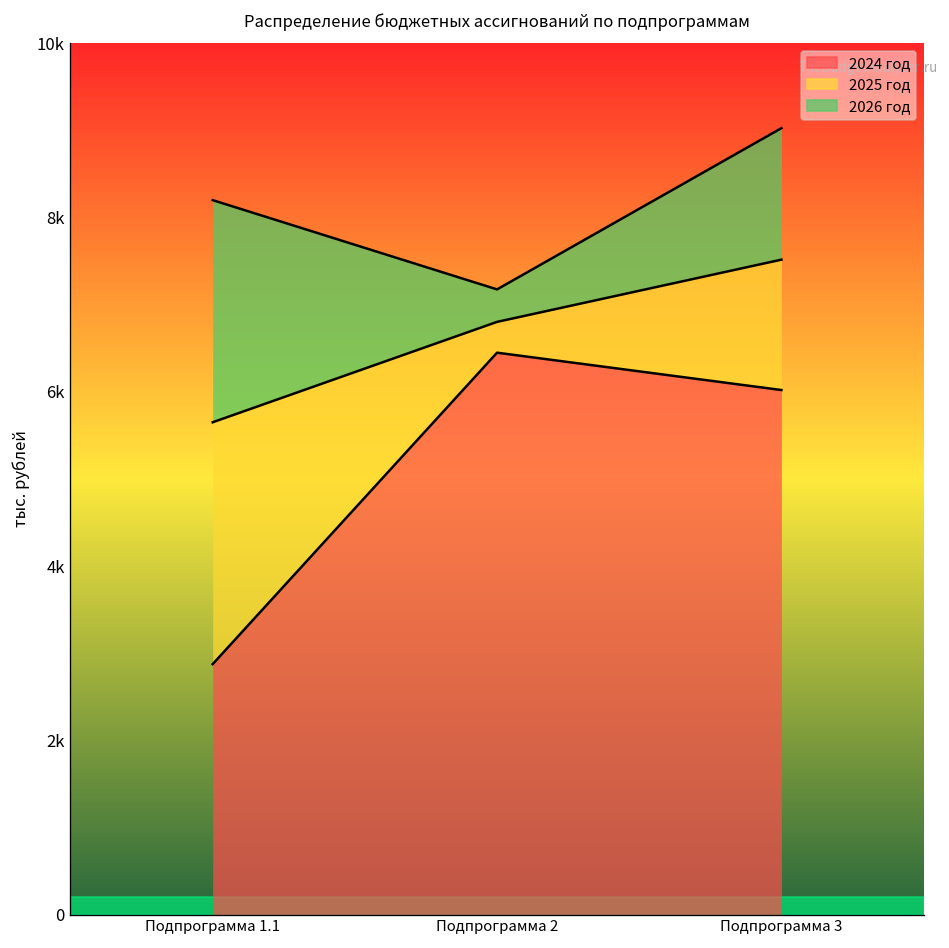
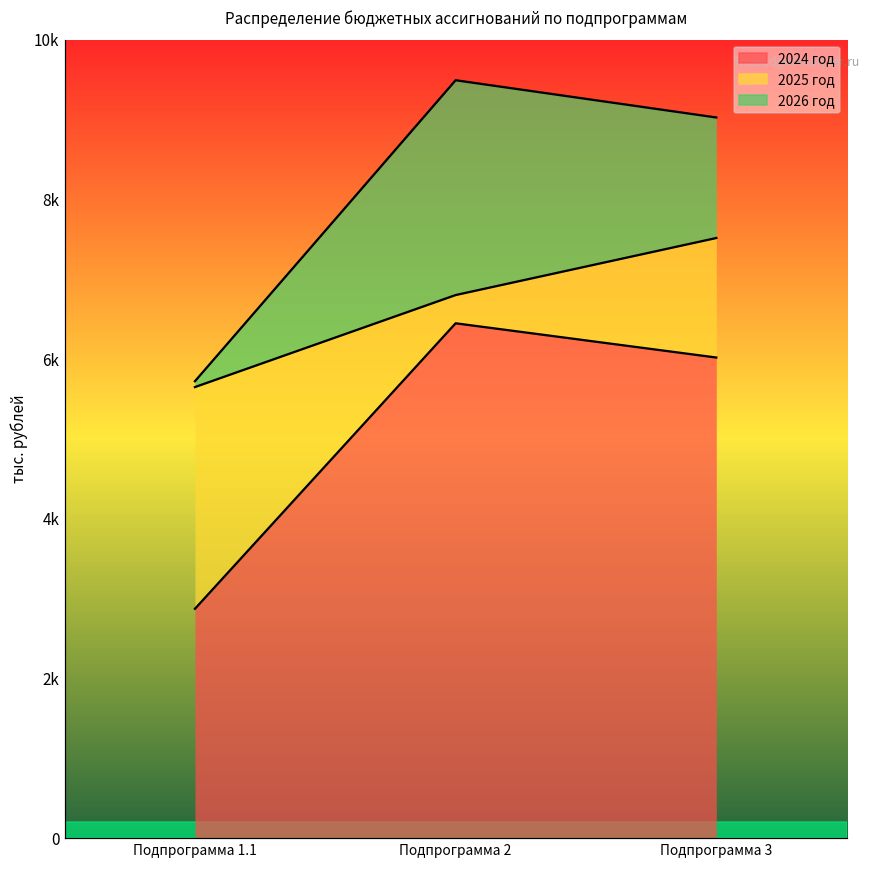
  {
    "2024 год": {
      "Подпрограмма 1.1": 2900,
      "Подпрограмма 2": 6400,
      "Подпрограмма 3": 6000
    },
    "2025 год": {
      "Подпрограмма 1.1": 2800,
      "Подпрограмма 2": 400,
      "Подпрограмма 3": 1500
    },
    "2026 год": {
-     "Подпрограмма 1.1": 2500,
-     "Подпрограмма 2": 400,
+     "Подпрограмма 1.1": 100,
+     "Подпрограмма 2": 2700,
      "Подпрограмма 3": 1500
    }
  }
